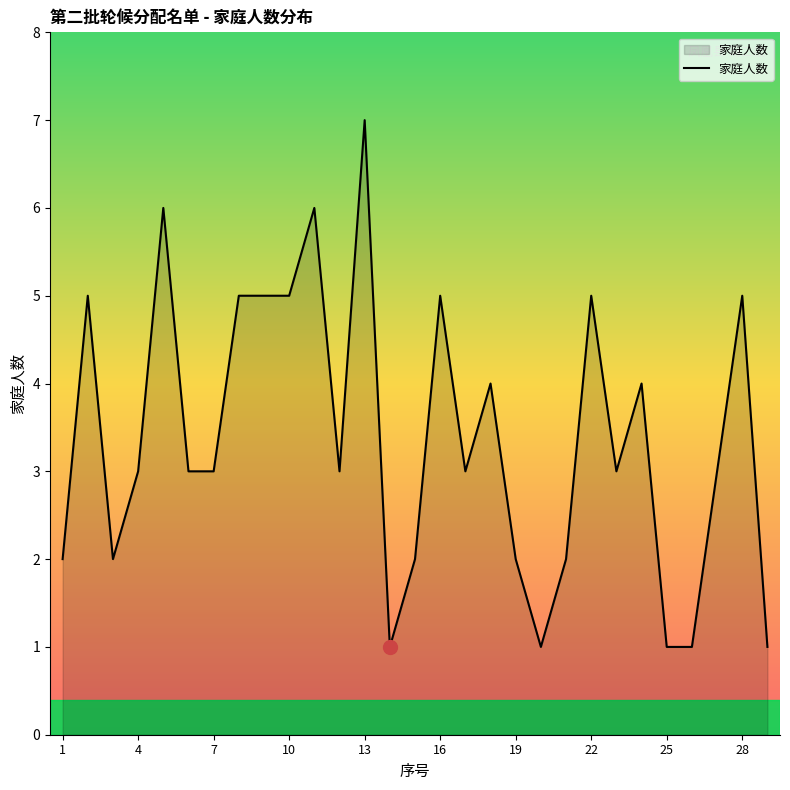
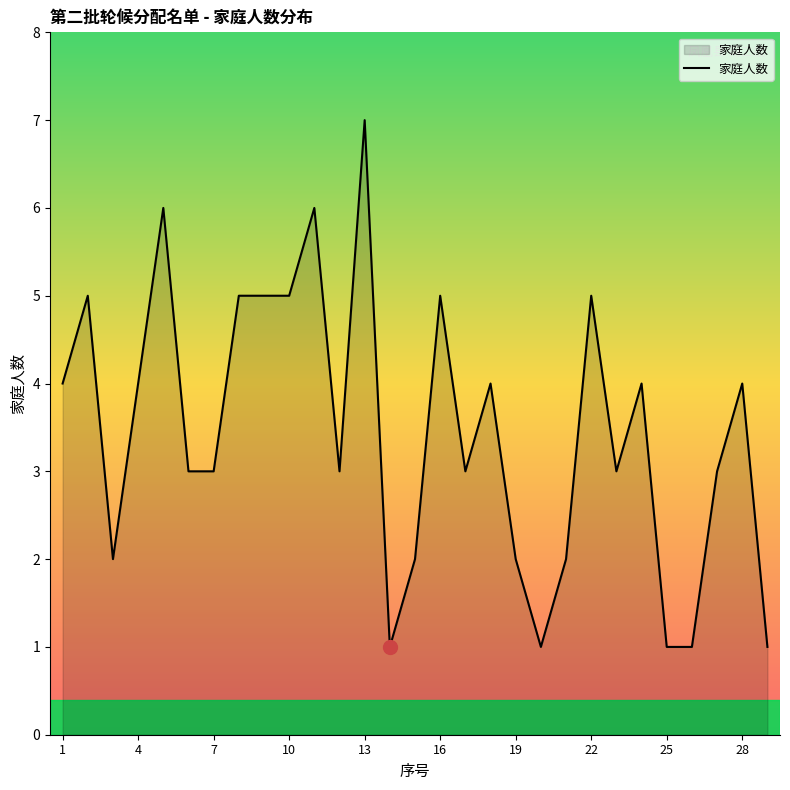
  {
    "家庭人数": {
-     "1": 2,
-     "4": 3,
+     "1": 4,
+     "4": 4,
      "7": 3,
      "10": 5,
      "13": 7,
      "16": 5,
      "19": 2,
      "22": 5,
      "25": 1,
-     "28": 5
+     "28": 4
    }
  }
